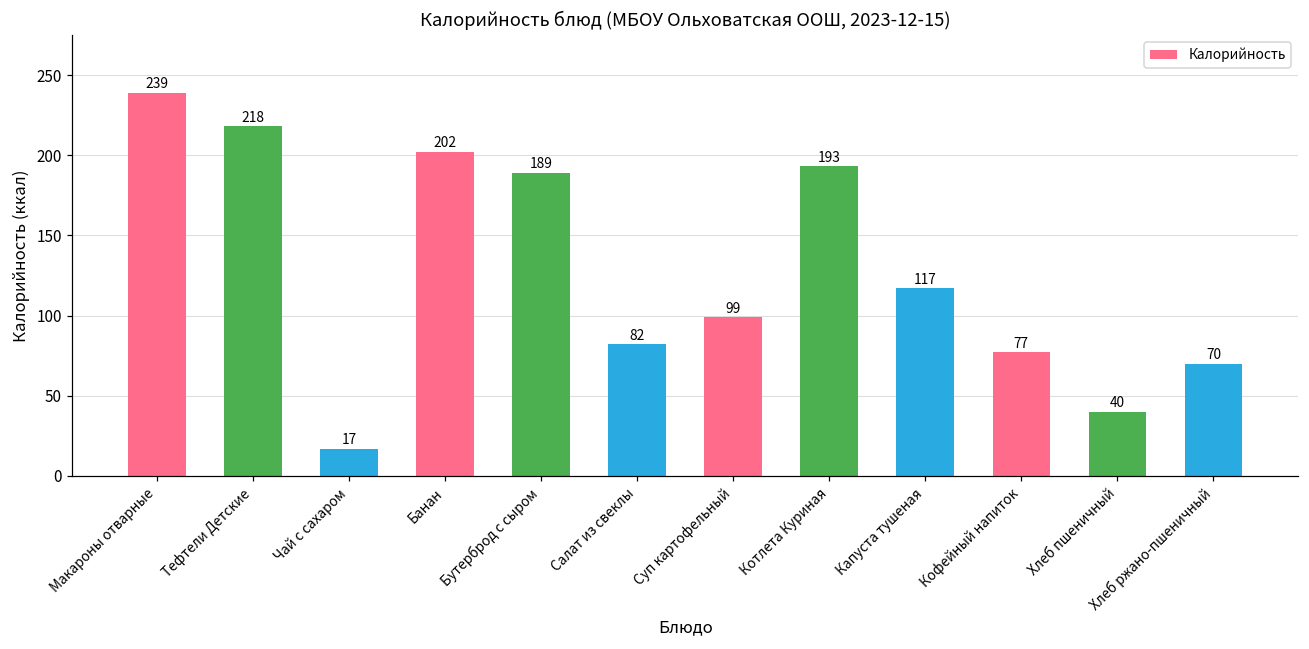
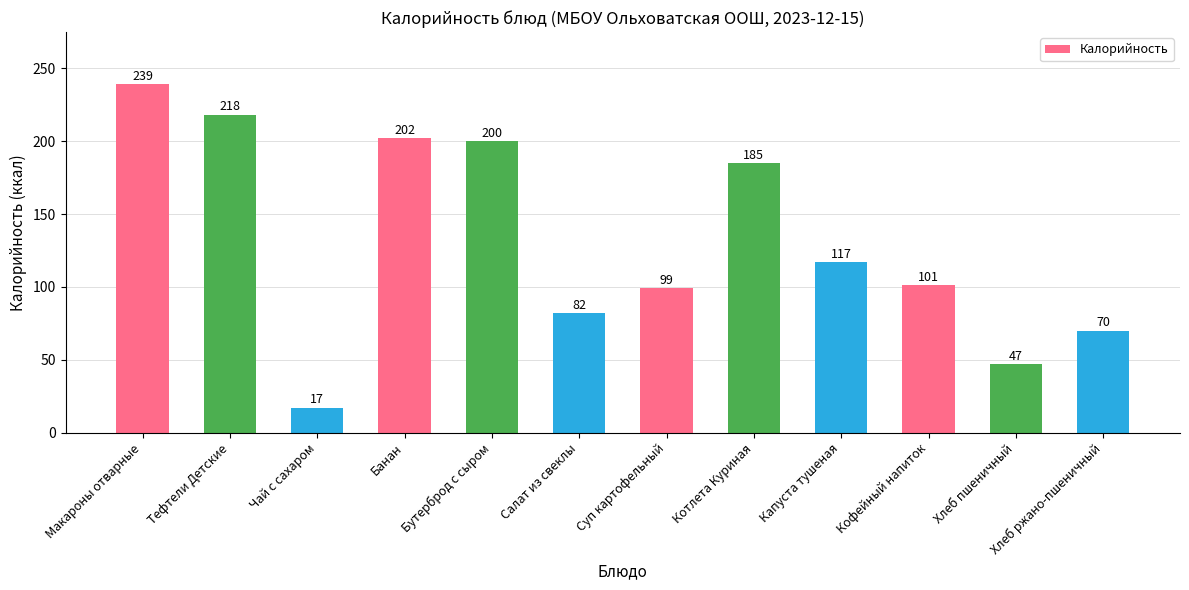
  {
    "Макароны отварные": 239,
    "Тефтели Детские": 218,
    "Чай с сахаром": 17,
    "Банан": 202,
-   "Бутерброд с сыром": 189,
+   "Бутерброд с сыром": 200,
    "Салат из свеклы": 82,
    "Суп картофельный": 99,
-   "Котлета Куриная": 193,
+   "Котлета Куриная": 185,
    "Капуста тушеная": 117,
-   "Кофейный напиток": 77,
-   "Хлеб пшеничный": 40,
+   "Кофейный напиток": 101,
+   "Хлеб пшеничный": 47,
    "Хлеб ржано-пшеничный": 70
  }
